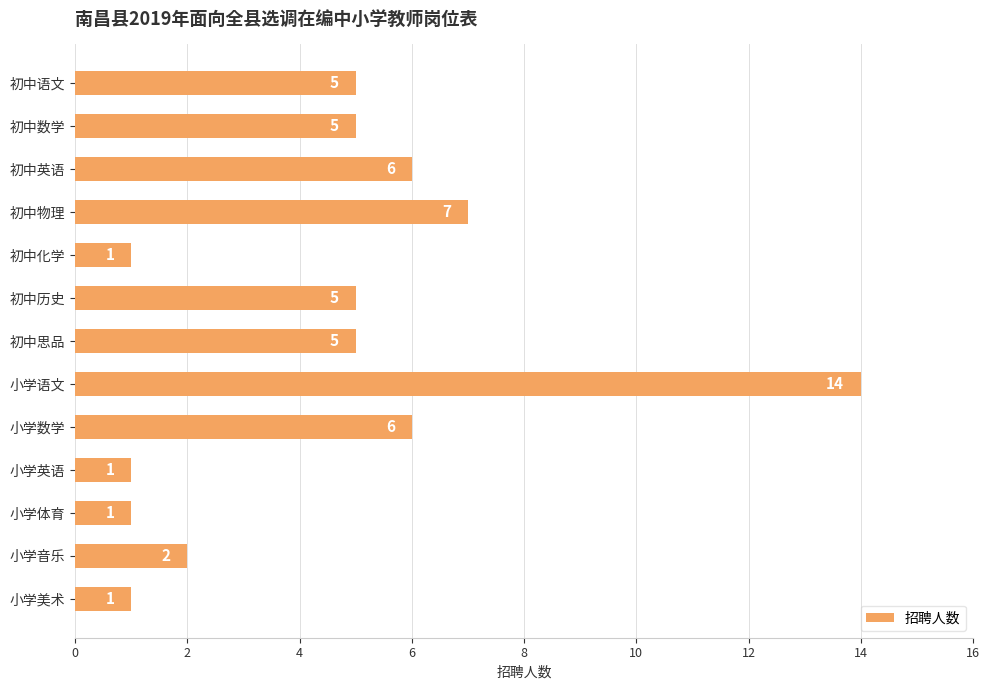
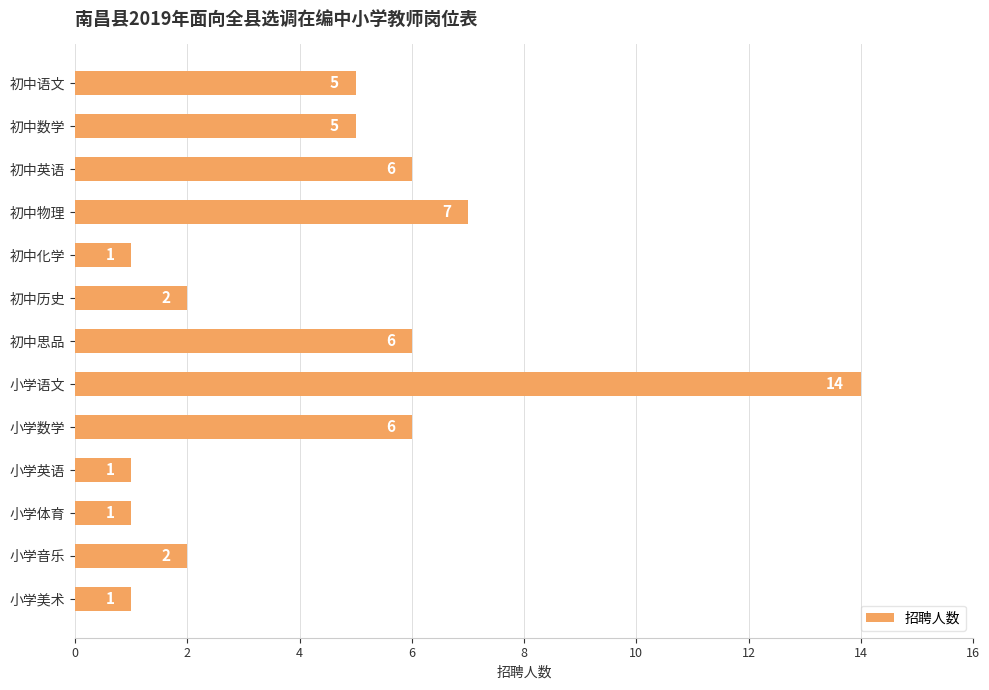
  {
    "初中语文": 5,
    "初中数学": 5,
    "初中英语": 6,
    "初中物理": 7,
    "初中化学": 1,
-   "初中历史": 5,
-   "初中思品": 5,
+   "初中历史": 2,
+   "初中思品": 6,
    "小学语文": 14,
    "小学数学": 6,
    "小学英语": 1,
    "小学体育": 1,
    "小学音乐": 2,
    "小学美术": 1
  }
